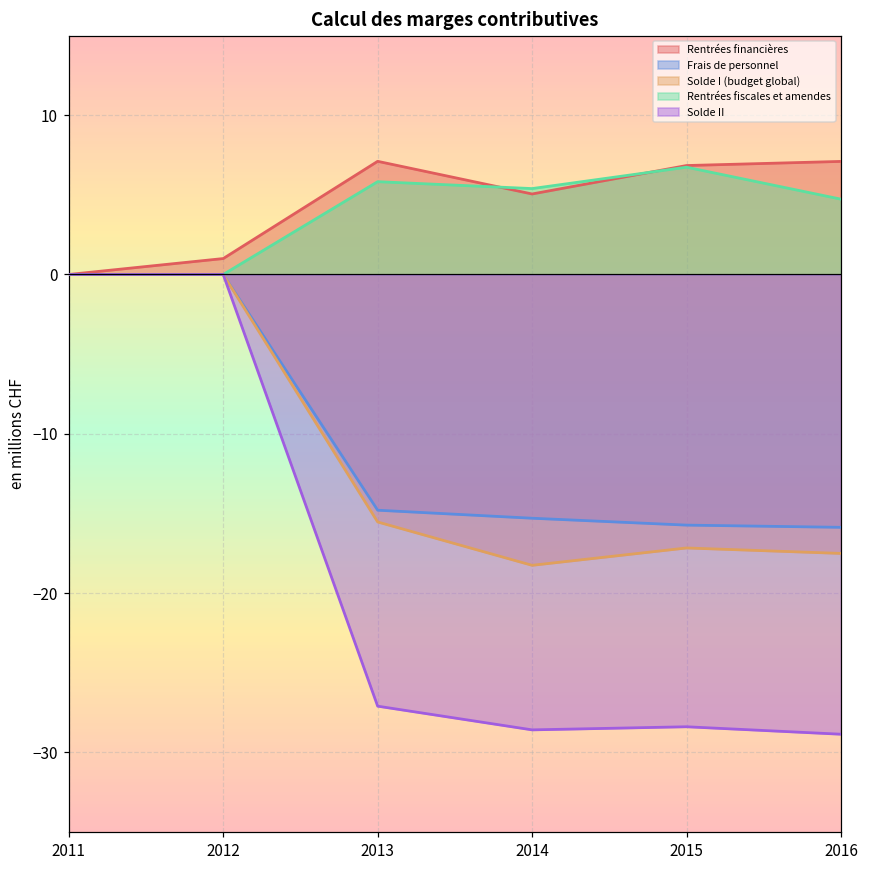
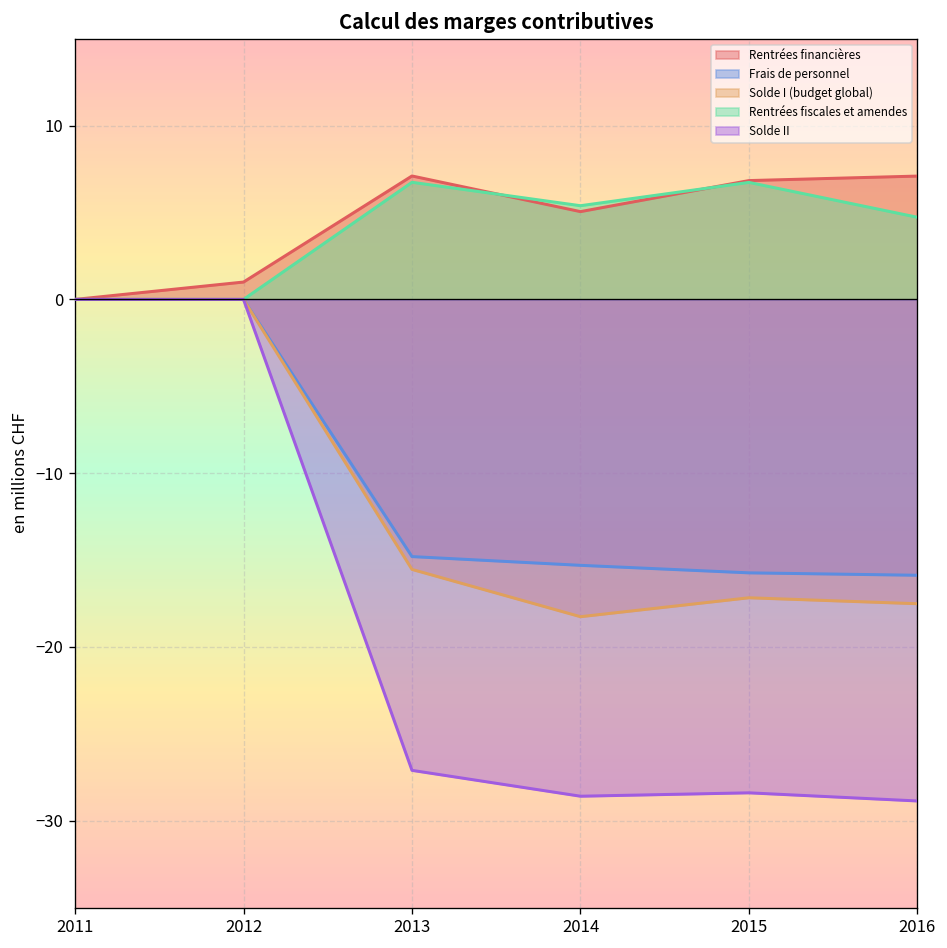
  {
    "Rentrées financières": {
      "2012": 1.0,
      "2013": 7.1,
      "2014": 5.1,
      "2016": 7.1
    },
    "Rentrées fiscales et amendes": {
-     "2013": 5.8,
+     "2013": 6.7,
      "2014": 5.4,
      "2016": 4.7
    }
  }
